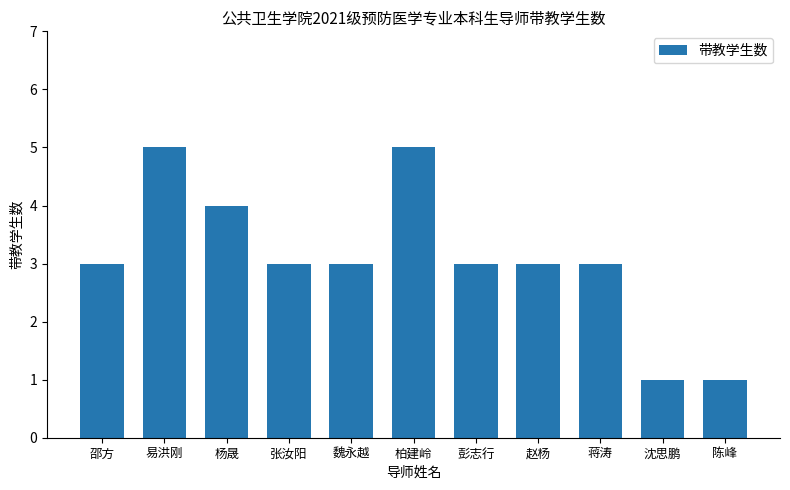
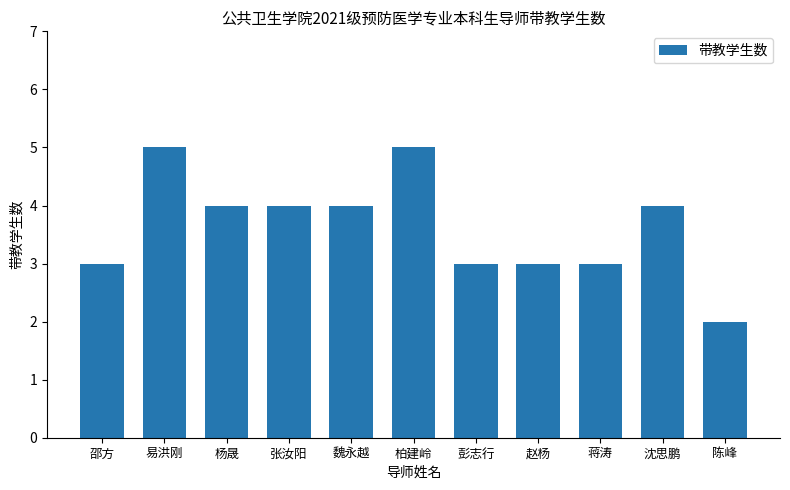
  {
    "邵方": 3,
    "易洪刚": 5,
    "杨晟": 4,
-   "张汝阳": 3,
-   "魏永越": 3,
+   "张汝阳": 4,
+   "魏永越": 4,
    "柏建岭": 5,
    "彭志行": 3,
    "赵杨": 3,
    "蒋涛": 3,
-   "沈思鹏": 1,
-   "陈峰": 1
+   "沈思鹏": 4,
+   "陈峰": 2
  }
